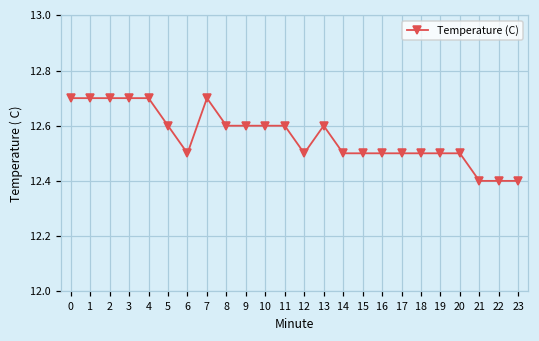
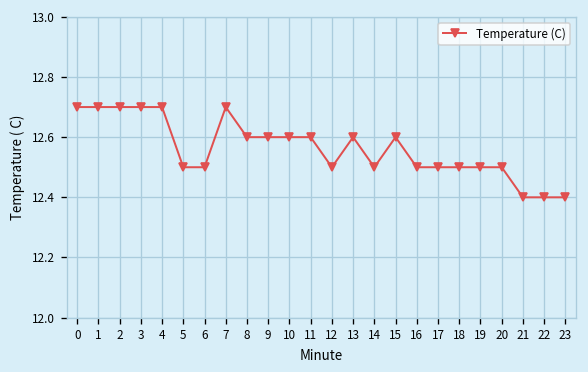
  {
    "0": 12.7,
    "1": 12.7,
    "2": 12.7,
    "3": 12.7,
    "4": 12.7,
-   "5": 12.6,
+   "5": 12.5,
    "6": 12.5,
    "7": 12.7,
    "8": 12.6,
    "9": 12.6,
    "10": 12.6,
    "11": 12.6,
    "12": 12.5,
    "13": 12.6,
    "14": 12.5,
-   "15": 12.5,
+   "15": 12.6,
    "16": 12.5,
    "17": 12.5,
    "18": 12.5,
    "19": 12.5,
    "20": 12.5,
    "21": 12.4,
    "22": 12.4,
    "23": 12.4
  }
